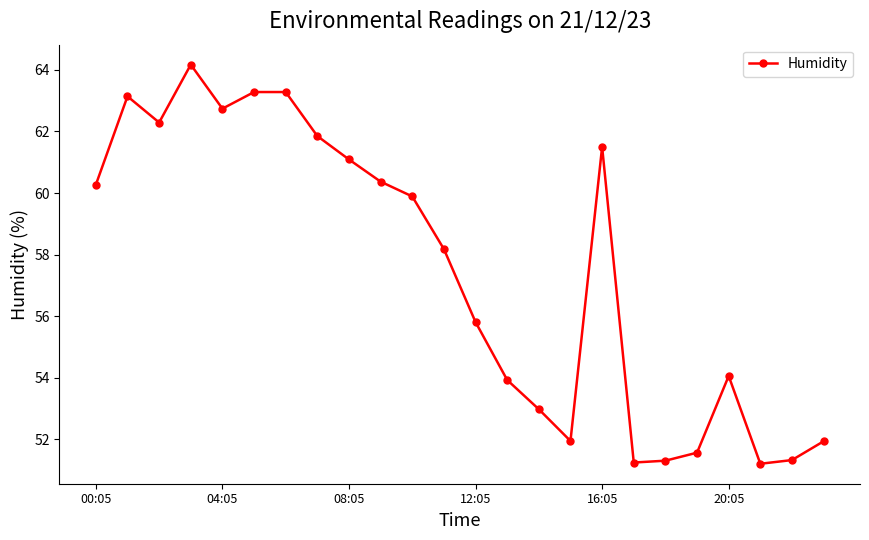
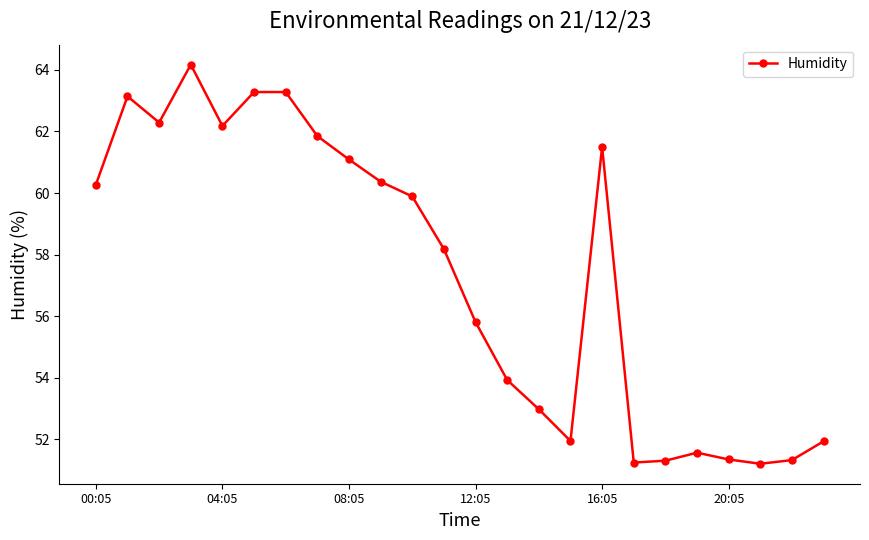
  {
    "00:05": 60.3,
-   "04:05": 62.7,
+   "04:05": 62.2,
    "08:05": 61.1,
    "12:05": 55.8,
    "16:05": 61.5,
-   "20:05": 54.1
+   "20:05": 51.4
  }
